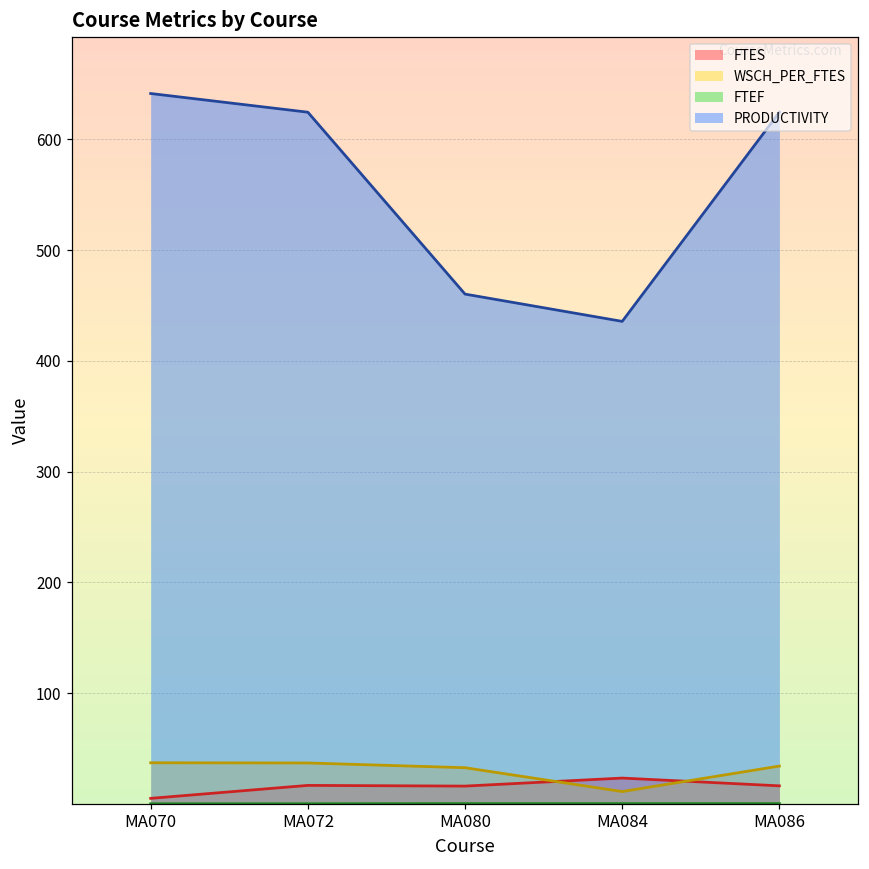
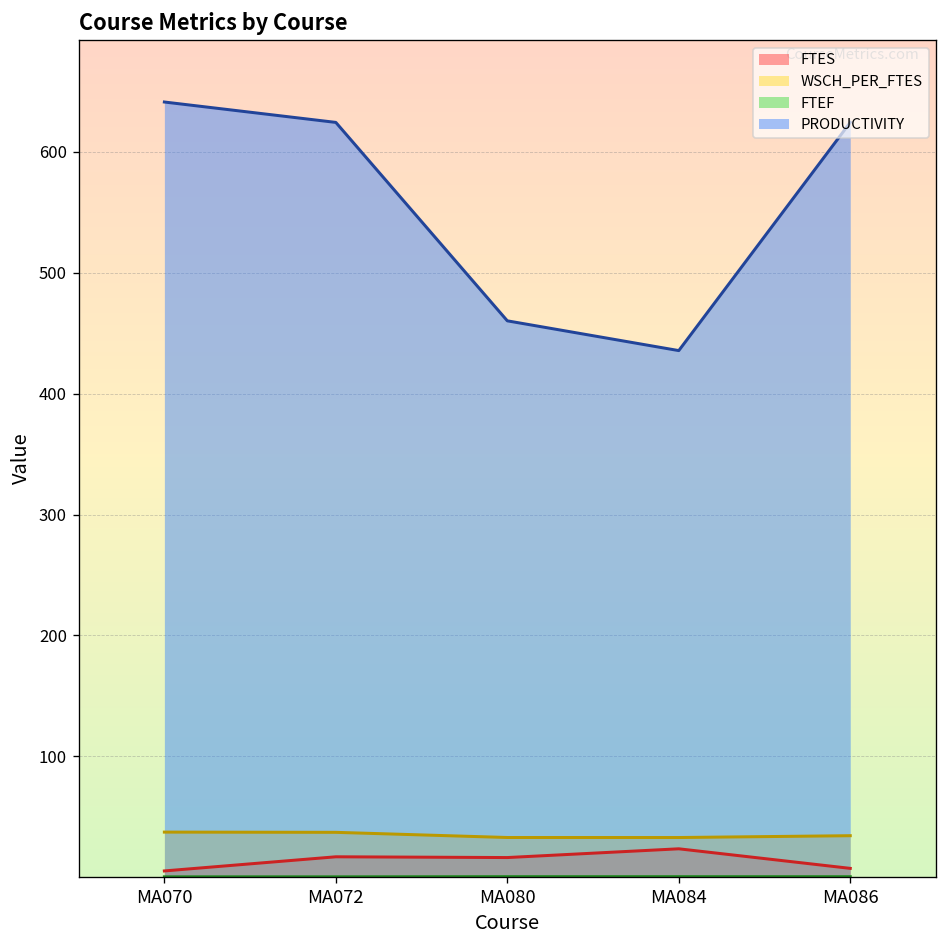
  {
    "FTES": {
      "MA070": 5,
      "MA072": 17,
      "MA080": 16,
      "MA084": 23,
-     "MA086": 16
+     "MA086": 7
    },
    "WSCH_PER_FTES": {
      "MA070": 37,
      "MA072": 37,
      "MA080": 33,
-     "MA084": 11,
+     "MA084": 33,
      "MA086": 34
    },
    "FTEF": {
      "MA070": 0,
      "MA072": 0,
      "MA080": 0,
      "MA084": 0,
      "MA086": 0
    },
    "PRODUCTIVITY": {
      "MA070": 641,
      "MA072": 624,
      "MA080": 460,
      "MA084": 436
    }
  }
